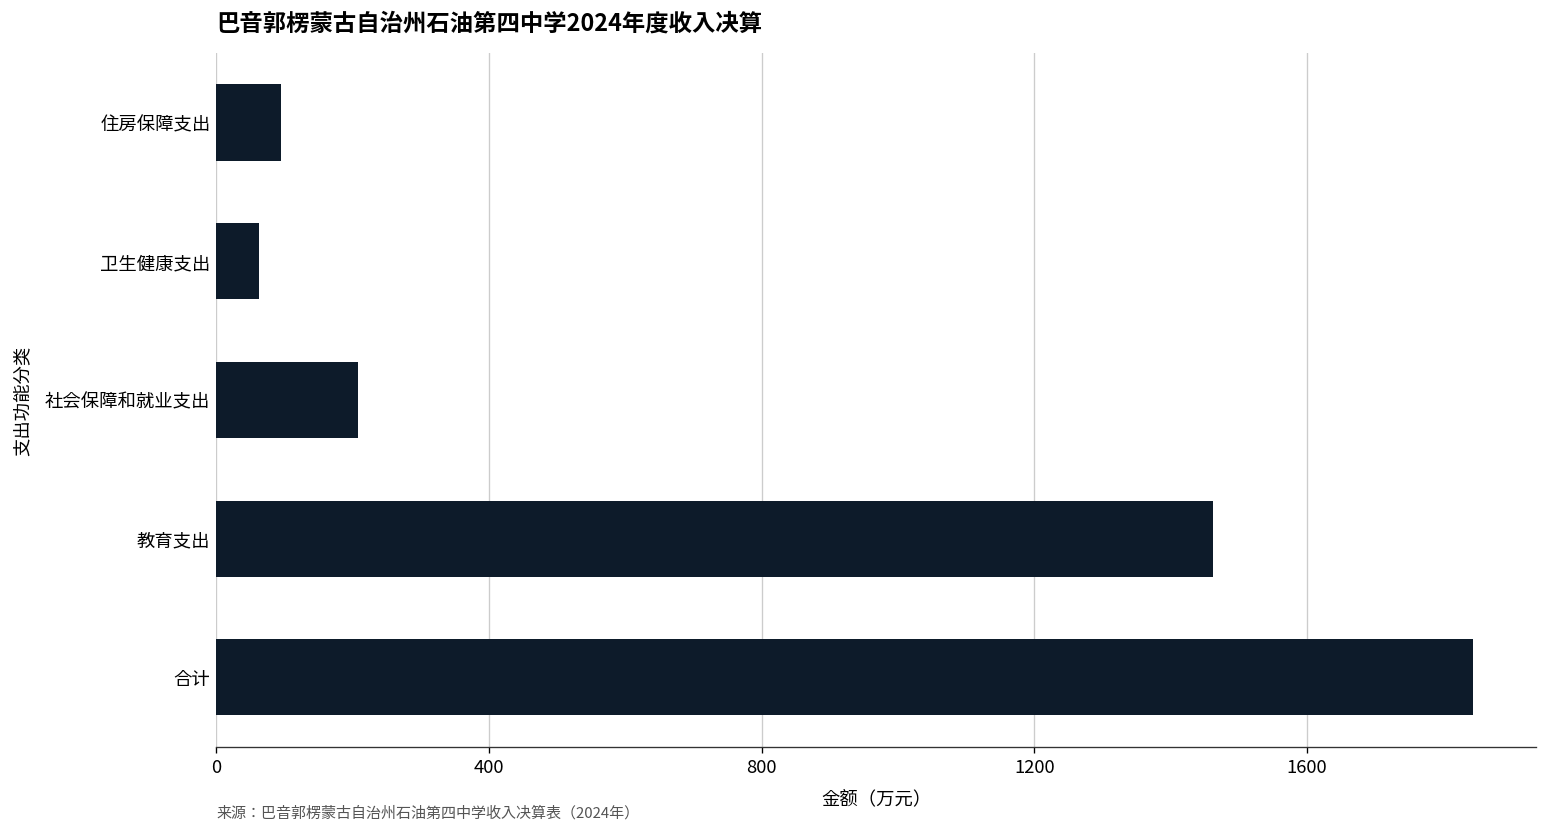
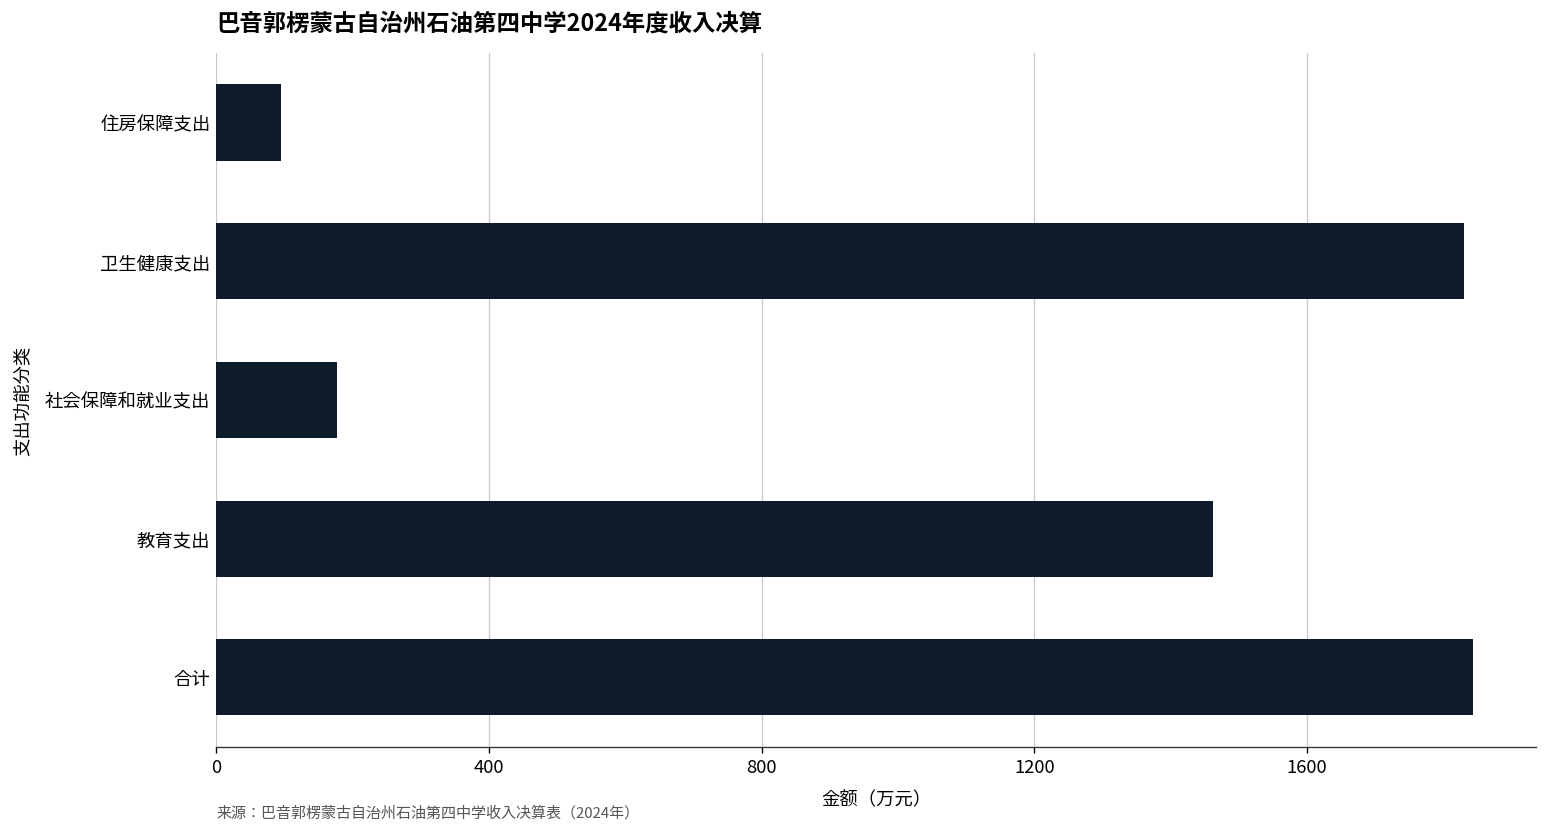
  {
    "住房保障支出": 90,
-   "卫生健康支出": 60,
-   "社会保障和就业支出": 210,
+   "卫生健康支出": 1830,
+   "社会保障和就业支出": 180,
    "教育支出": 1460,
    "合计": 1840
  }
